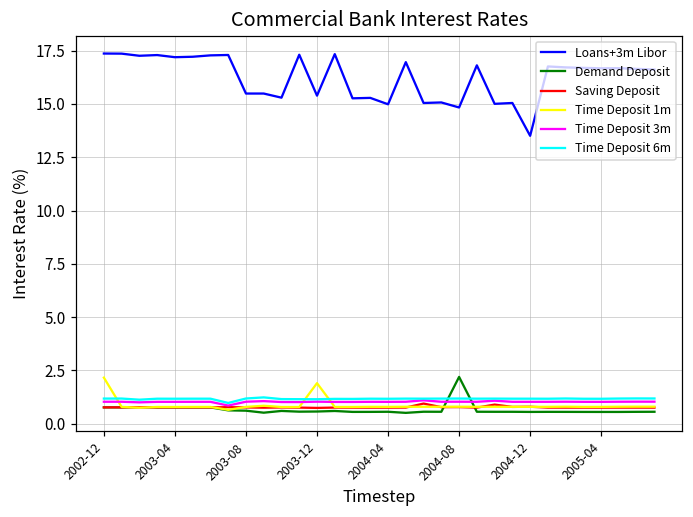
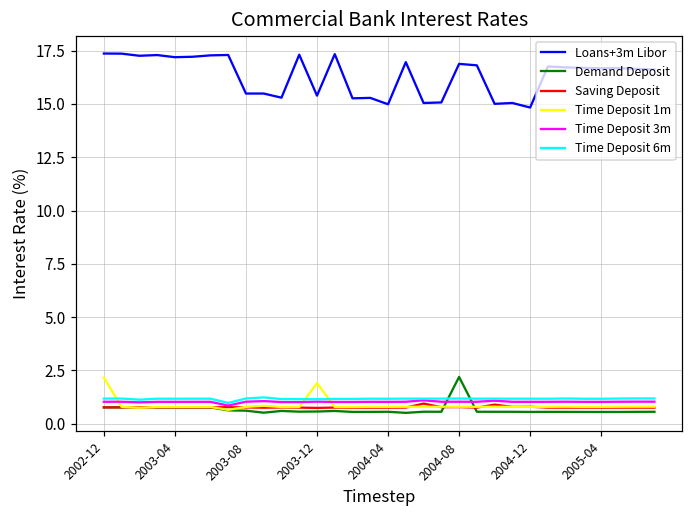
  {
    "Loans+3m Libor": {
      "2002-12": 17.4,
      "2003-04": 17.2,
      "2003-08": 15.5,
      "2003-12": 15.4,
      "2004-04": 15.0,
-     "2004-08": 14.8,
-     "2004-12": 13.5
+     "2004-08": 16.9,
+     "2004-12": 14.8
    },
    "Demand Deposit": {
      "2003-08": 0.6,
      "2003-12": 0.6,
      "2004-04": 0.6,
      "2004-08": 2.2,
      "2004-12": 0.6,
      "2005-04": 0.6
    },
    "Saving Deposit": {
      "2003-12": 0.7
    },
    "Time Deposit 1m": {
      "2002-12": 2.2,
      "2003-12": 1.9
    },
    "Time Deposit 3m": {
      "2002-12": 1.0,
      "2003-04": 1.0,
      "2003-08": 1.0,
      "2004-04": 1.0,
      "2004-08": 1.0,
      "2004-12": 1.0,
      "2005-04": 1.0
    },
    "Time Deposit 6m": {
      "2002-12": 1.2,
      "2003-04": 1.2,
      "2003-08": 1.2,
      "2004-04": 1.2,
      "2004-08": 1.2,
      "2004-12": 1.2,
      "2005-04": 1.2
    }
  }
